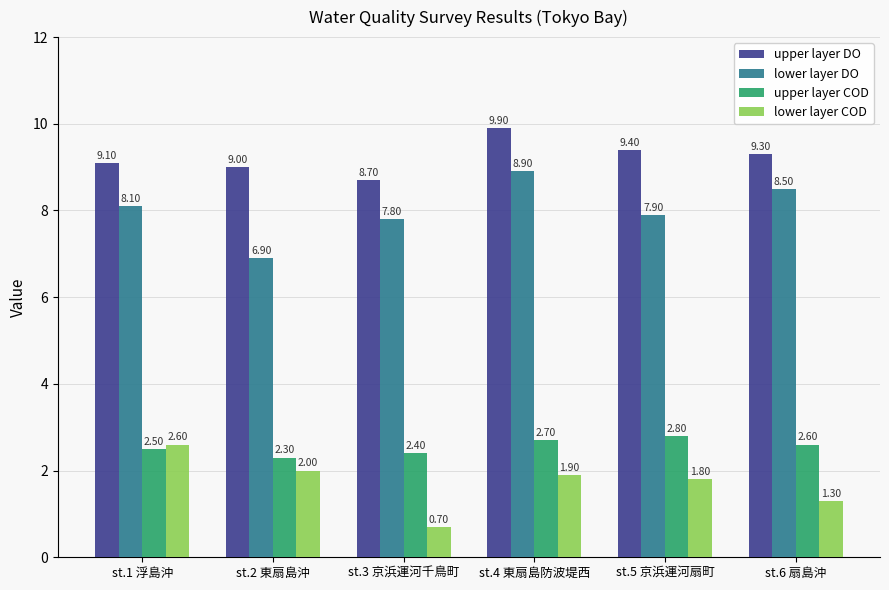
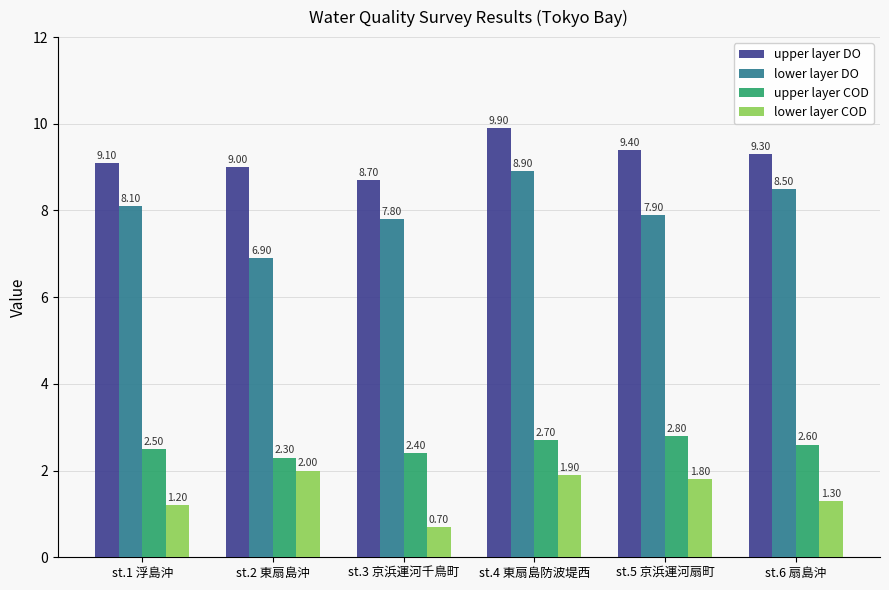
  {
    "upper layer DO": {
      "st.1 浮島沖": 9.10,
      "st.2 東扇島沖": 9.00,
      "st.3 京浜運河千鳥町": 8.70,
      "st.4 東扇島防波堤西": 9.90,
      "st.5 京浜運河扇町": 9.40,
      "st.6 扇島沖": 9.30
    },
    "lower layer COD": {
-     "st.1 浮島沖": 2.60,
+     "st.1 浮島沖": 1.20,
      "st.2 東扇島沖": 2.00,
      "st.3 京浜運河千鳥町": 0.70,
      "st.4 東扇島防波堤西": 1.90,
      "st.5 京浜運河扇町": 1.80,
      "st.6 扇島沖": 1.30
    }
  }
